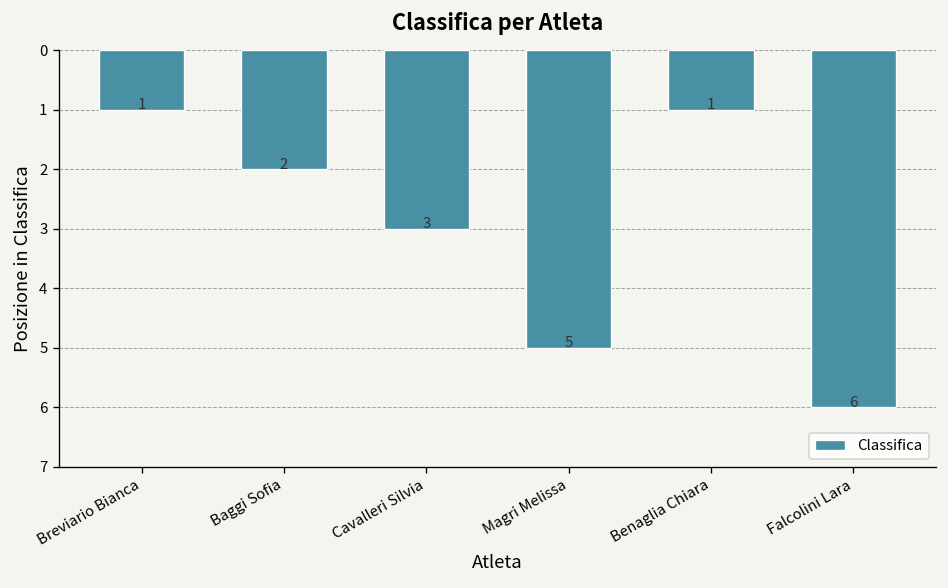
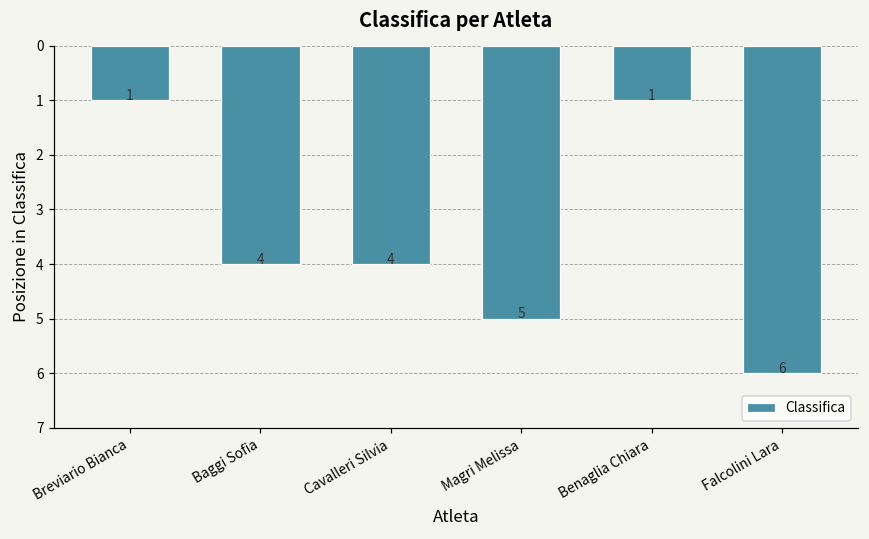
  {
    "Breviario Bianca": 1,
-   "Baggi Sofia": 2,
-   "Cavalleri Silvia": 3,
+   "Baggi Sofia": 4,
+   "Cavalleri Silvia": 4,
    "Magri Melissa": 5,
    "Benaglia Chiara": 1,
    "Falcolini Lara": 6
  }
